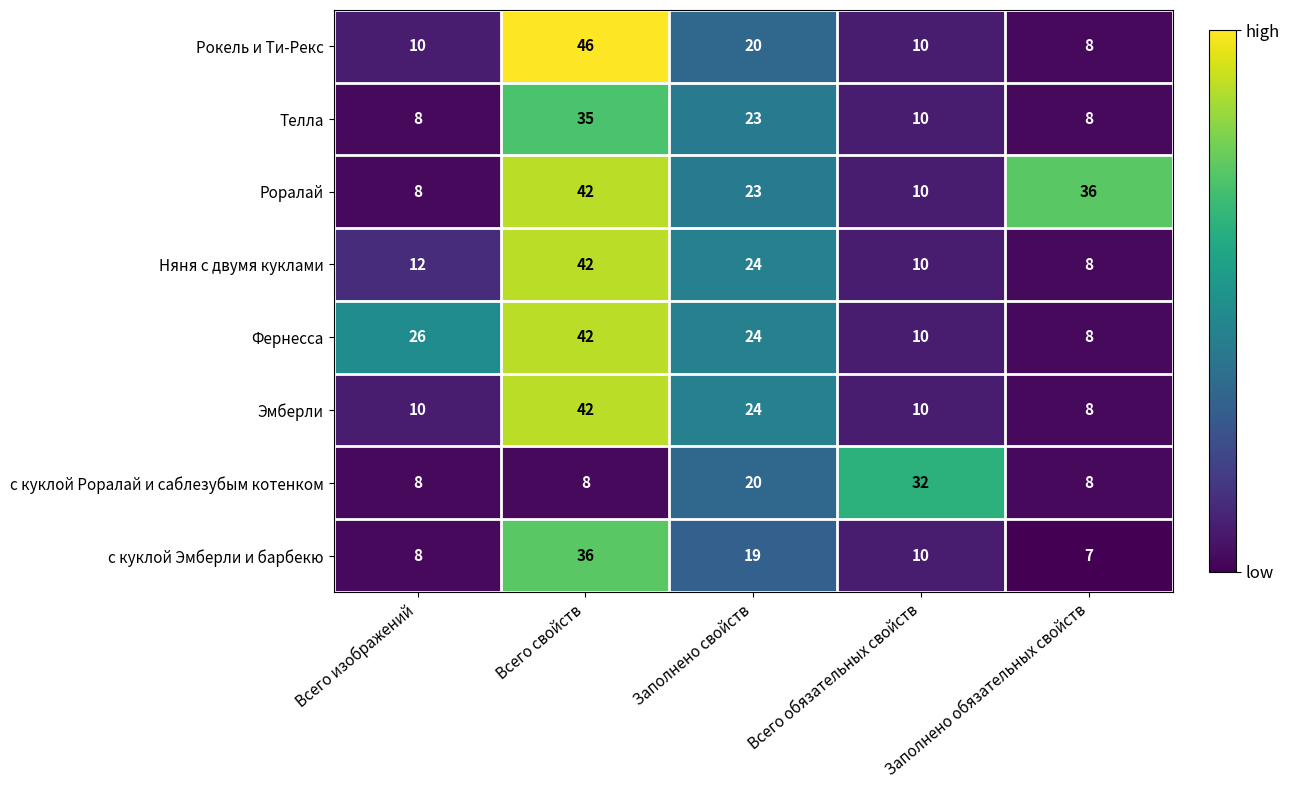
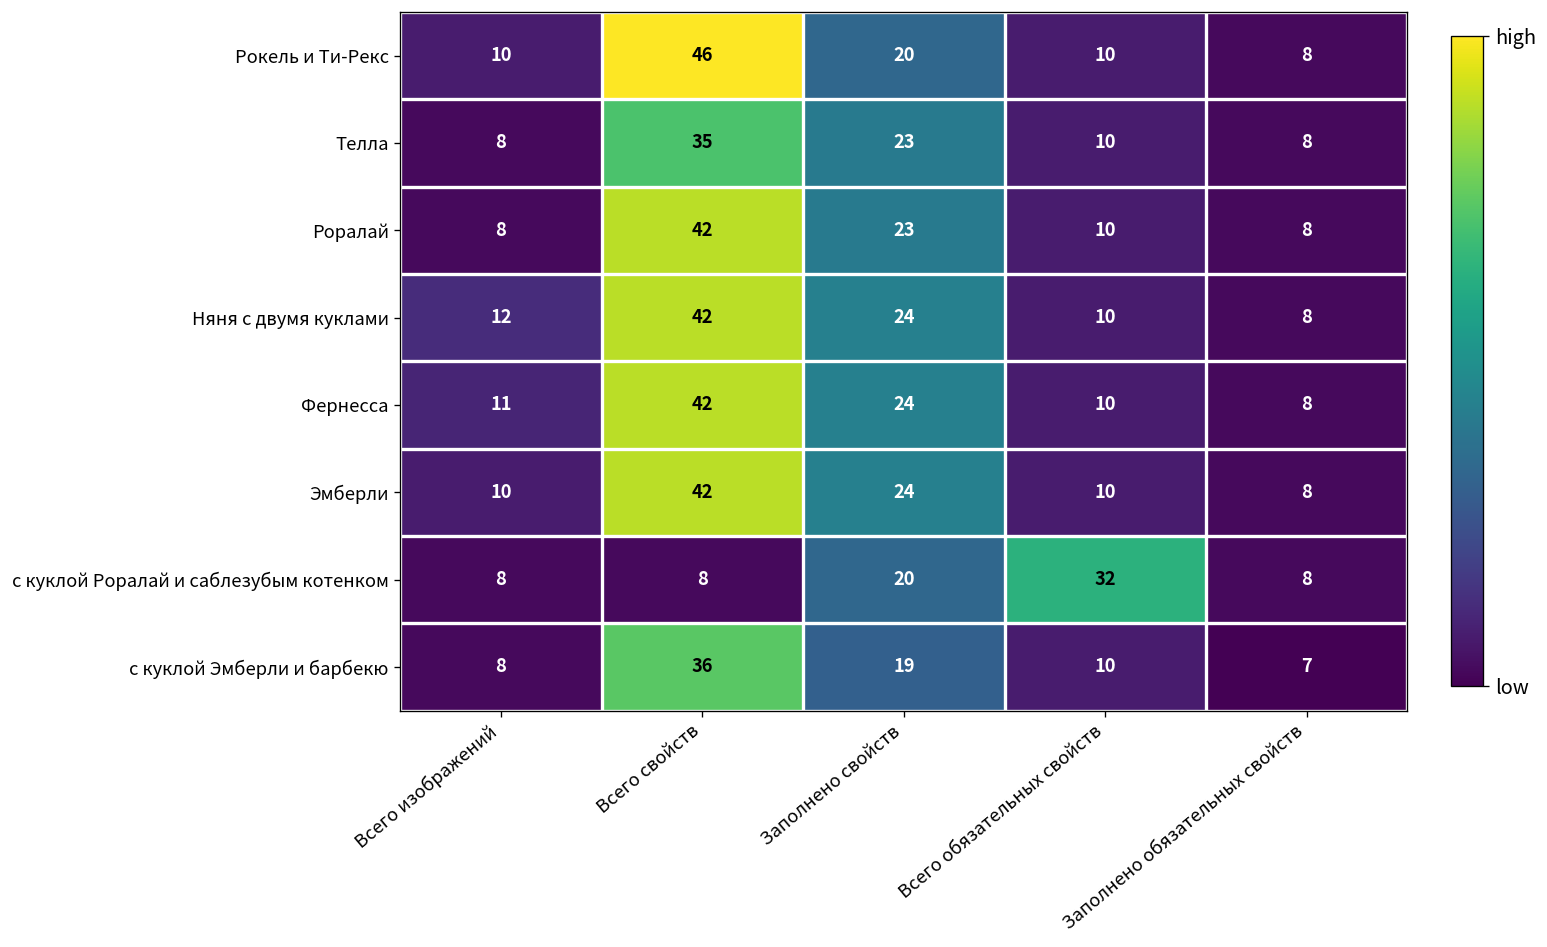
  {
    "Рокель и Ти-Рекс": {
      "Всего изображений": 10,
      "Всего свойств": 46,
      "Заполнено свойств": 20,
      "Всего обязательных свойств": 10,
      "Заполнено обязательных свойств": 8
    },
    "Телла": {
      "Всего изображений": 8,
      "Всего свойств": 35,
      "Заполнено свойств": 23,
      "Всего обязательных свойств": 10,
      "Заполнено обязательных свойств": 8
    },
    "Роралай": {
      "Всего изображений": 8,
      "Всего свойств": 42,
      "Заполнено свойств": 23,
      "Всего обязательных свойств": 10,
-     "Заполнено обязательных свойств": 36
+     "Заполнено обязательных свойств": 8
    },
    "Няня с двумя куклами": {
      "Всего изображений": 12,
      "Всего свойств": 42,
      "Заполнено свойств": 24,
      "Всего обязательных свойств": 10,
      "Заполнено обязательных свойств": 8
    },
    "Фернесса": {
-     "Всего изображений": 26,
+     "Всего изображений": 11,
      "Всего свойств": 42,
      "Заполнено свойств": 24,
      "Всего обязательных свойств": 10,
      "Заполнено обязательных свойств": 8
    },
    "Эмберли": {
      "Всего изображений": 10,
      "Всего свойств": 42,
      "Заполнено свойств": 24,
      "Всего обязательных свойств": 10,
      "Заполнено обязательных свойств": 8
    },
    "с куклой Роралай и саблезубым котенком": {
      "Всего изображений": 8,
      "Всего свойств": 8,
      "Заполнено свойств": 20,
      "Всего обязательных свойств": 32,
      "Заполнено обязательных свойств": 8
    },
    "с куклой Эмберли и барбекю": {
      "Всего изображений": 8,
      "Всего свойств": 36,
      "Заполнено свойств": 19,
      "Всего обязательных свойств": 10,
      "Заполнено обязательных свойств": 7
    }
  }
